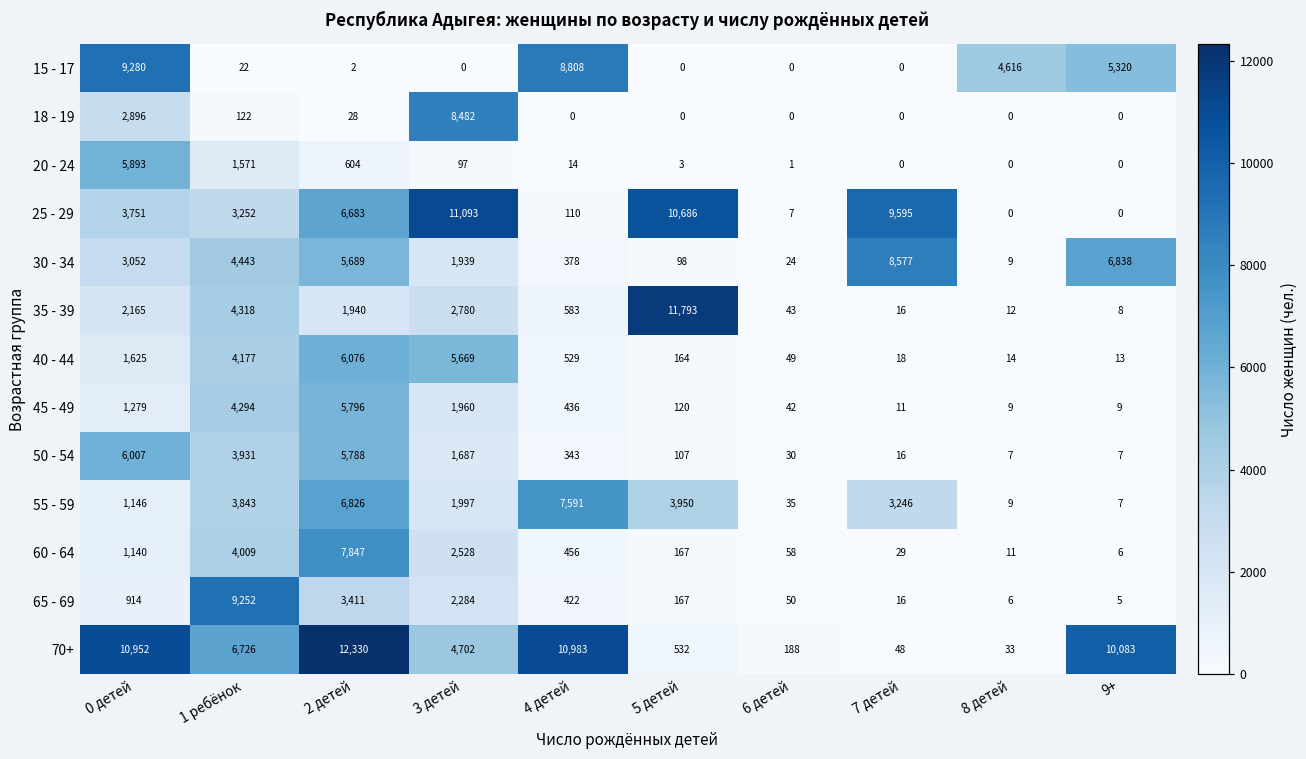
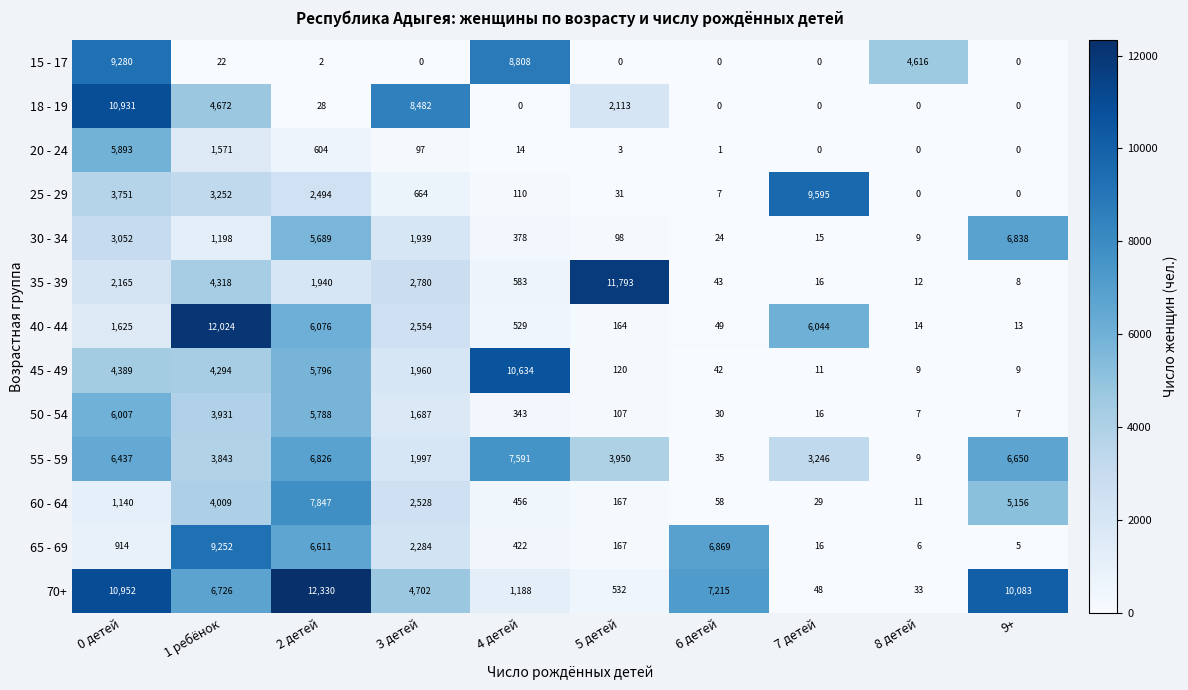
  {
    "15 - 17": {
      "0 детей": "9,280",
      "1 ребёнок": "22",
      "2 детей": "2",
      "3 детей": "0",
      "4 детей": "8,808",
      "5 детей": "0",
      "6 детей": "0",
      "7 детей": "0",
      "8 детей": "4,616",
-     "9+": "5,320"
+     "9+": "0"
    },
    "18 - 19": {
-     "0 детей": "2,896",
-     "1 ребёнок": "122",
+     "0 детей": "10,931",
+     "1 ребёнок": "4,672",
      "2 детей": "28",
      "3 детей": "8,482",
      "4 детей": "0",
-     "5 детей": "0",
+     "5 детей": "2,113",
      "6 детей": "0",
      "7 детей": "0",
      "8 детей": "0",
      "9+": "0"
    },
    "20 - 24": {
      "0 детей": "5,893",
      "1 ребёнок": "1,571",
      "2 детей": "604",
      "3 детей": "97",
      "4 детей": "14",
      "5 детей": "3",
      "6 детей": "1",
      "7 детей": "0",
      "8 детей": "0",
      "9+": "0"
    },
    "25 - 29": {
      "0 детей": "3,751",
      "1 ребёнок": "3,252",
-     "2 детей": "6,683",
-     "3 детей": "11,093",
+     "2 детей": "2,494",
+     "3 детей": "664",
      "4 детей": "110",
-     "5 детей": "10,686",
+     "5 детей": "31",
      "6 детей": "7",
      "7 детей": "9,595",
      "8 детей": "0",
      "9+": "0"
    },
    "30 - 34": {
      "0 детей": "3,052",
-     "1 ребёнок": "4,443",
+     "1 ребёнок": "1,198",
      "2 детей": "5,689",
      "3 детей": "1,939",
      "4 детей": "378",
      "5 детей": "98",
      "6 детей": "24",
-     "7 детей": "8,577",
+     "7 детей": "15",
      "8 детей": "9",
      "9+": "6,838"
    },
    "35 - 39": {
      "0 детей": "2,165",
      "1 ребёнок": "4,318",
      "2 детей": "1,940",
      "3 детей": "2,780",
      "4 детей": "583",
      "5 детей": "11,793",
      "6 детей": "43",
      "7 детей": "16",
      "8 детей": "12",
      "9+": "8"
    },
    "40 - 44": {
      "0 детей": "1,625",
-     "1 ребёнок": "4,177",
+     "1 ребёнок": "12,024",
      "2 детей": "6,076",
-     "3 детей": "5,669",
+     "3 детей": "2,554",
      "4 детей": "529",
      "5 детей": "164",
      "6 детей": "49",
-     "7 детей": "18",
+     "7 детей": "6,044",
      "8 детей": "14",
      "9+": "13"
    },
    "45 - 49": {
-     "0 детей": "1,279",
+     "0 детей": "4,389",
      "1 ребёнок": "4,294",
      "2 детей": "5,796",
      "3 детей": "1,960",
-     "4 детей": "436",
+     "4 детей": "10,634",
      "5 детей": "120",
      "6 детей": "42",
      "7 детей": "11",
      "8 детей": "9",
      "9+": "9"
    },
    "50 - 54": {
      "0 детей": "6,007",
      "1 ребёнок": "3,931",
      "2 детей": "5,788",
      "3 детей": "1,687",
      "4 детей": "343",
      "5 детей": "107",
      "6 детей": "30",
      "7 детей": "16",
      "8 детей": "7",
      "9+": "7"
    },
    "55 - 59": {
-     "0 детей": "1,146",
+     "0 детей": "6,437",
      "1 ребёнок": "3,843",
      "2 детей": "6,826",
      "3 детей": "1,997",
      "4 детей": "7,591",
      "5 детей": "3,950",
      "6 детей": "35",
      "7 детей": "3,246",
      "8 детей": "9",
-     "9+": "7"
+     "9+": "6,650"
    },
    "60 - 64": {
      "0 детей": "1,140",
      "1 ребёнок": "4,009",
      "2 детей": "7,847",
      "3 детей": "2,528",
      "4 детей": "456",
      "5 детей": "167",
      "6 детей": "58",
      "7 детей": "29",
      "8 детей": "11",
-     "9+": "6"
+     "9+": "5,156"
    },
    "65 - 69": {
      "0 детей": "914",
      "1 ребёнок": "9,252",
-     "2 детей": "3,411",
+     "2 детей": "6,611",
      "3 детей": "2,284",
      "4 детей": "422",
      "5 детей": "167",
-     "6 детей": "50",
+     "6 детей": "6,869",
      "7 детей": "16",
      "8 детей": "6",
      "9+": "5"
    },
    "70+": {
      "0 детей": "10,952",
      "1 ребёнок": "6,726",
      "2 детей": "12,330",
      "3 детей": "4,702",
-     "4 детей": "10,983",
+     "4 детей": "1,188",
      "5 детей": "532",
-     "6 детей": "188",
+     "6 детей": "7,215",
      "7 детей": "48",
      "8 детей": "33",
      "9+": "10,083"
    }
  }
